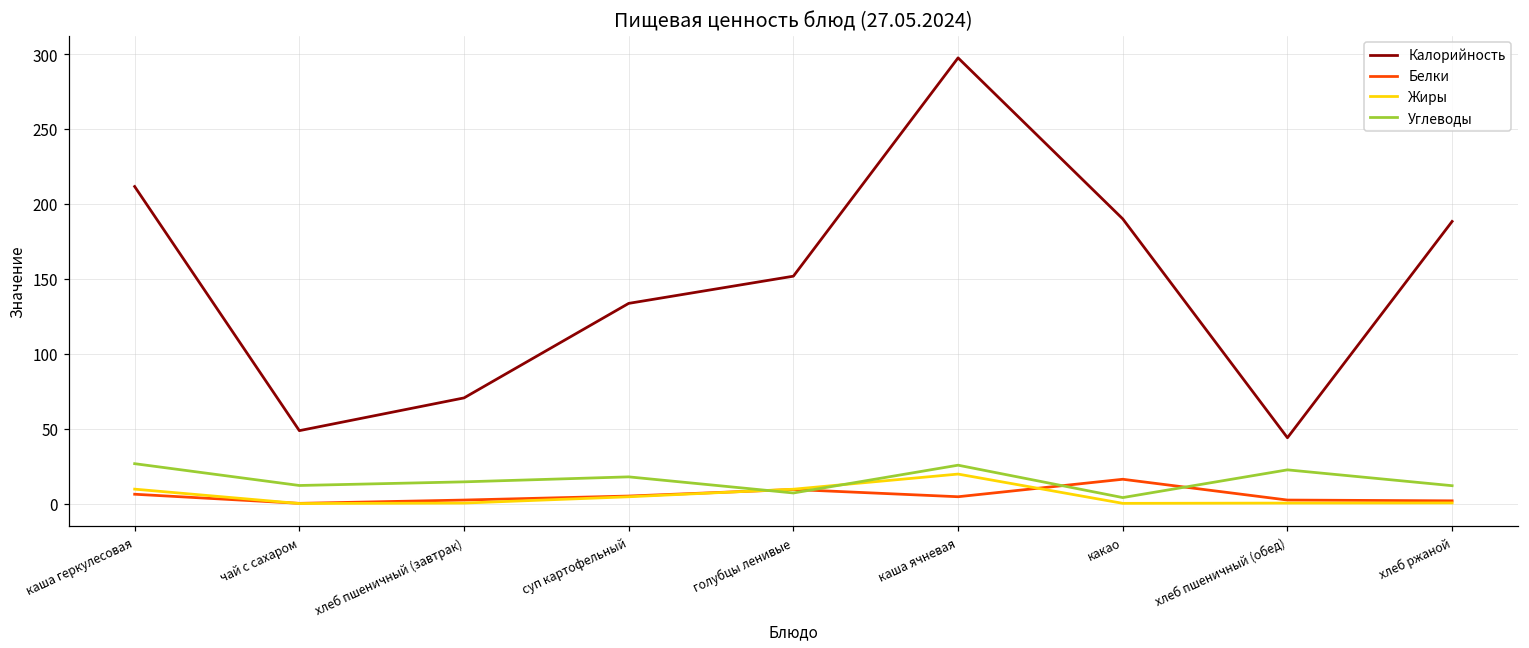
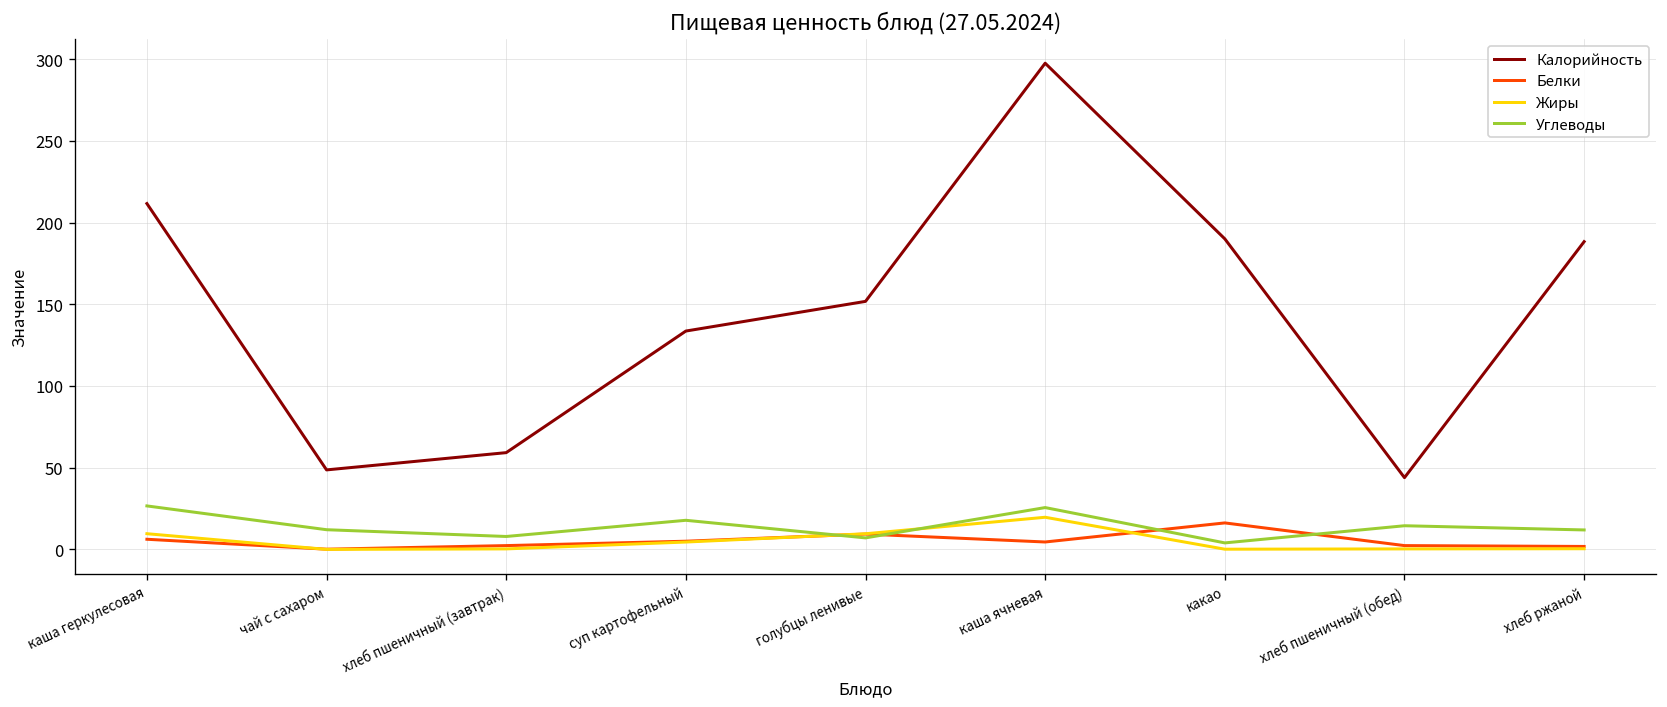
  {
    "Калорийность": {
      "каша геркулесовая": 212,
      "чай с сахаром": 49,
-     "хлеб пшеничный (завтрак)": 71,
+     "хлеб пшеничный (завтрак)": 59,
      "суп картофельный": 134,
      "голубцы ленивые": 152,
      "каша ячневая": 297,
      "какао": 190,
      "хлеб пшеничный (обед)": 44,
      "хлеб ржаной": 188
    },
    "Белки": {
      "каша геркулесовая": 6,
      "хлеб пшеничный (завтрак)": 2,
      "каша ячневая": 5,
      "какао": 16,
      "хлеб пшеничный (обед)": 2
    },
    "Жиры": {
      "каша геркулесовая": 10,
      "хлеб пшеничный (завтрак)": 0,
      "каша ячневая": 20,
      "какао": 0,
      "хлеб пшеничный (обед)": 0
    },
    "Углеводы": {
      "каша геркулесовая": 27,
      "чай с сахаром": 12,
-     "хлеб пшеничный (завтрак)": 14,
+     "хлеб пшеничный (завтрак)": 8,
      "суп картофельный": 18,
      "голубцы ленивые": 7,
      "каша ячневая": 26,
      "какао": 4,
-     "хлеб пшеничный (обед)": 22,
+     "хлеб пшеничный (обед)": 14,
      "хлеб ржаной": 12
    }
  }
